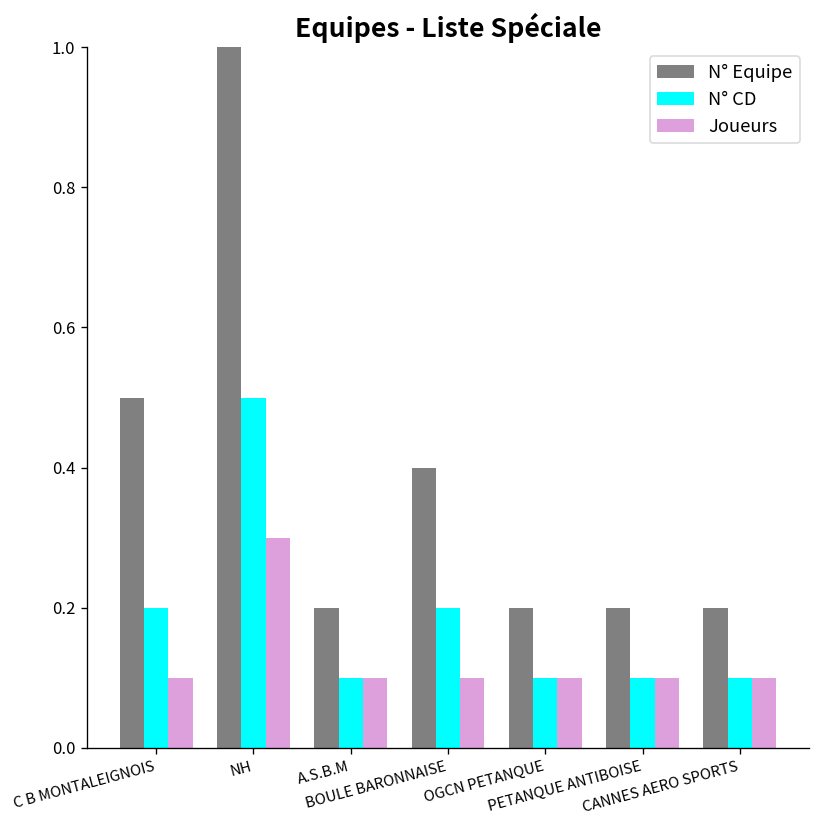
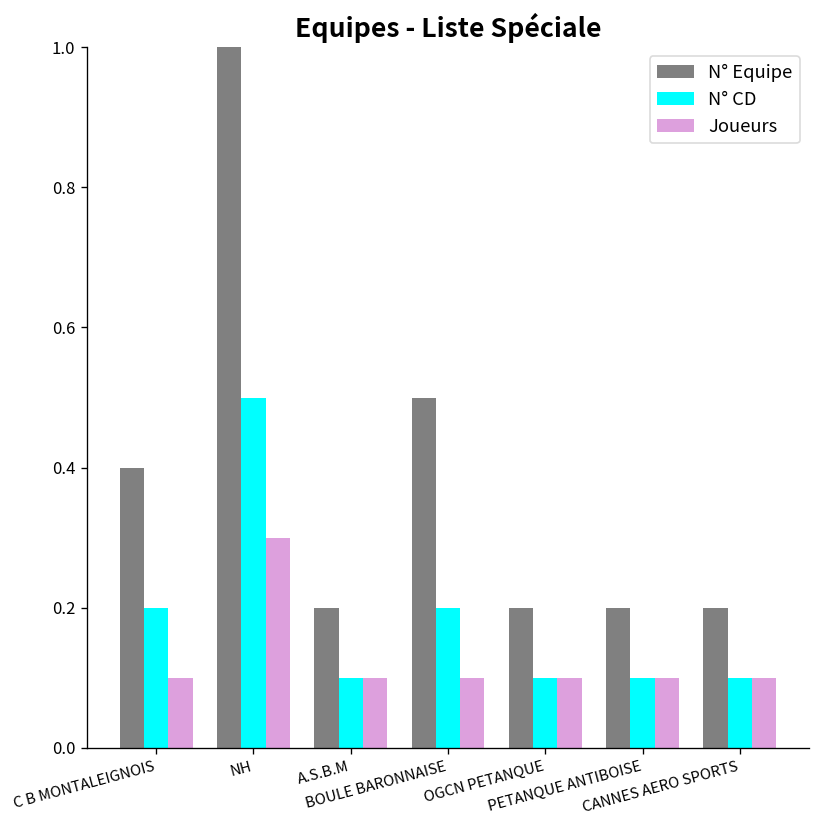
  {
    "N° Equipe": {
-     "C B MONTALEIGNOIS": 0.50,
+     "C B MONTALEIGNOIS": 0.40,
      "NH": 1.00,
      "A.S.B.M": 0.20,
-     "BOULE BARONNAISE": 0.40,
+     "BOULE BARONNAISE": 0.50,
      "OGCN PETANQUE": 0.20,
      "PETANQUE ANTIBOISE": 0.20,
      "CANNES AERO SPORTS": 0.20
    },
    "N° CD": {
      "C B MONTALEIGNOIS": 0.20,
      "NH": 0.50,
      "A.S.B.M": 0.10,
      "BOULE BARONNAISE": 0.20,
      "OGCN PETANQUE": 0.10,
      "PETANQUE ANTIBOISE": 0.10,
      "CANNES AERO SPORTS": 0.10
    },
    "Joueurs": {
      "C B MONTALEIGNOIS": 0.10,
      "NH": 0.30,
      "A.S.B.M": 0.10,
      "BOULE BARONNAISE": 0.10,
      "OGCN PETANQUE": 0.10,
      "PETANQUE ANTIBOISE": 0.10,
      "CANNES AERO SPORTS": 0.10
    }
  }
